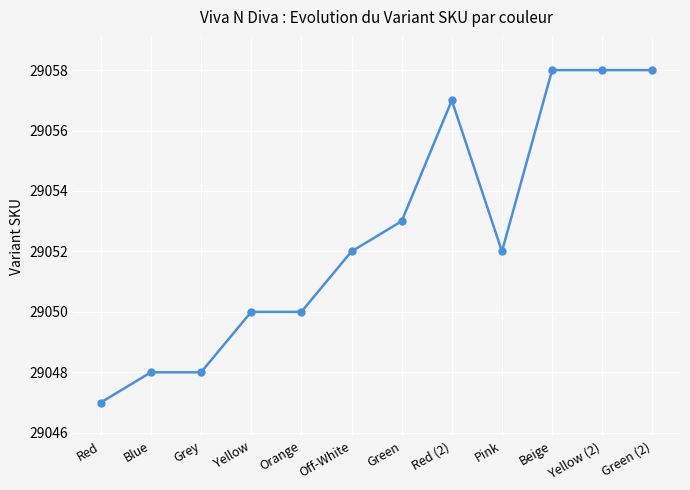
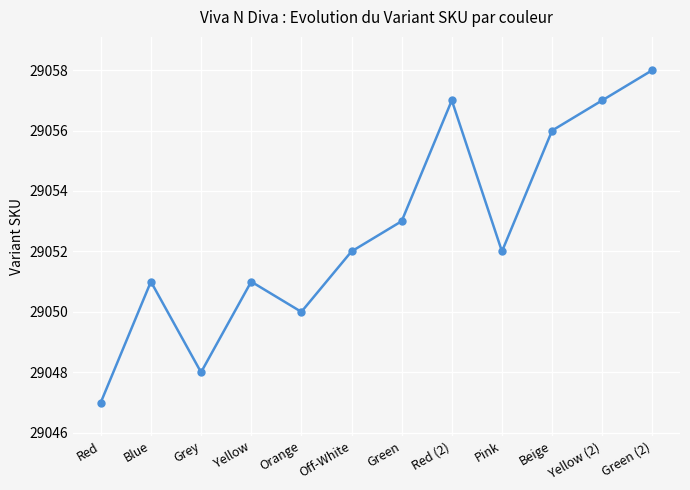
  {
    "Red": 29047,
-   "Blue": 29048,
+   "Blue": 29051,
    "Grey": 29048,
-   "Yellow": 29050,
+   "Yellow": 29051,
    "Orange": 29050,
    "Off-White": 29052,
    "Green": 29053,
    "Red (2)": 29057,
    "Pink": 29052,
-   "Beige": 29058,
-   "Yellow (2)": 29058,
+   "Beige": 29056,
+   "Yellow (2)": 29057,
    "Green (2)": 29058
  }
